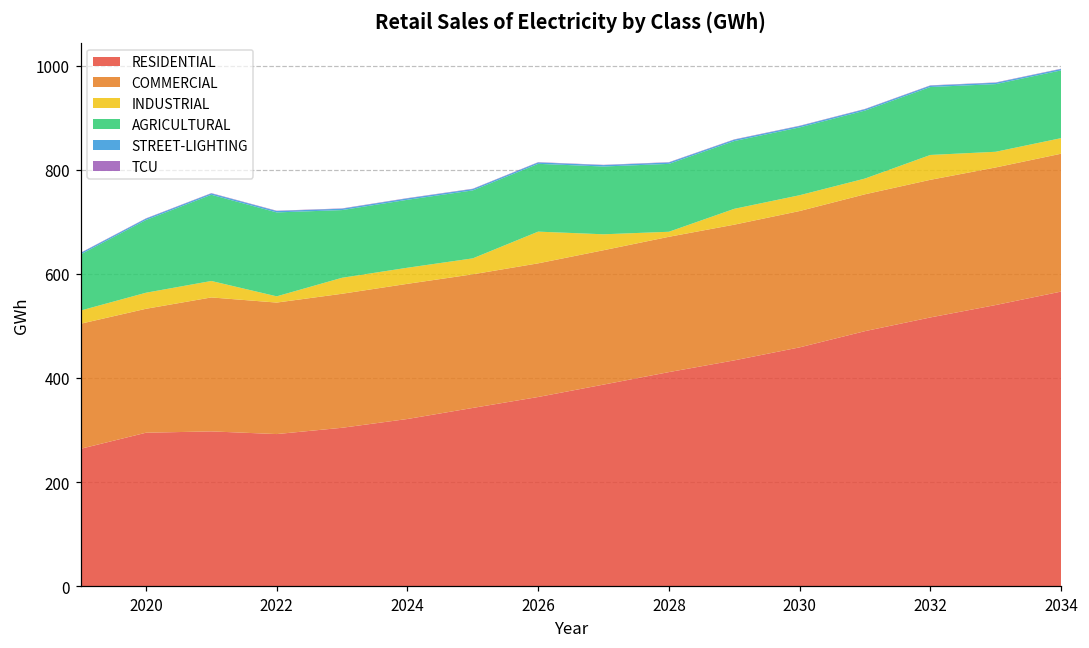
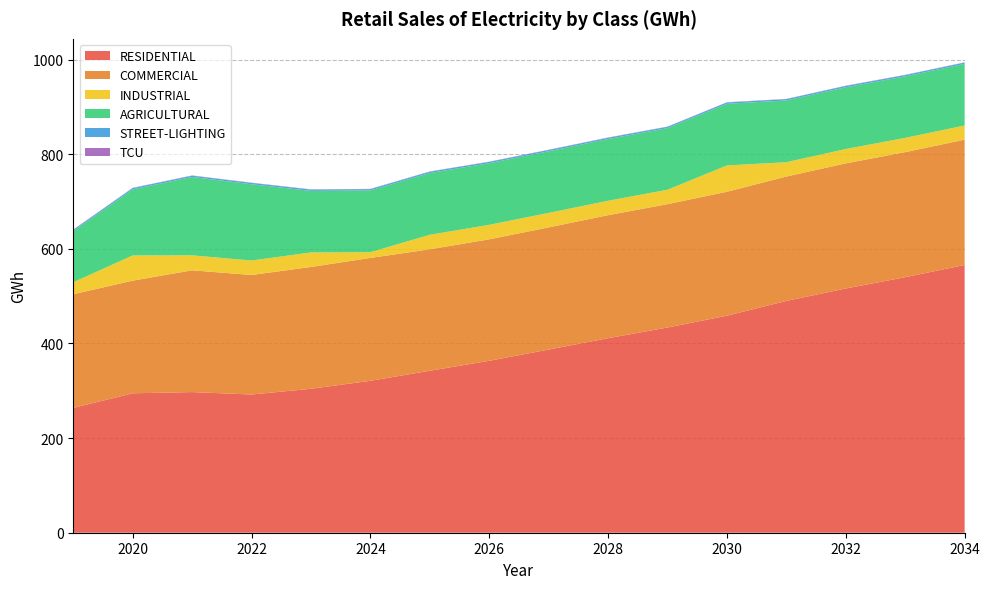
  {
    "INDUSTRIAL": {
-     "2020": 30,
-     "2022": 10,
-     "2024": 30,
-     "2026": 60,
-     "2028": 10,
-     "2030": 30,
-     "2032": 50,
+     "2020": 50,
+     "2022": 30,
+     "2024": 10,
+     "2026": 30,
+     "2028": 30,
+     "2030": 60,
+     "2032": 30,
      "2034": 30
    }
  }
